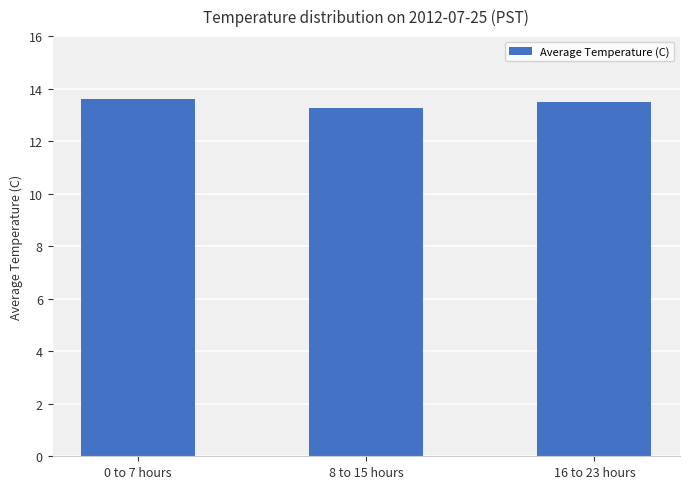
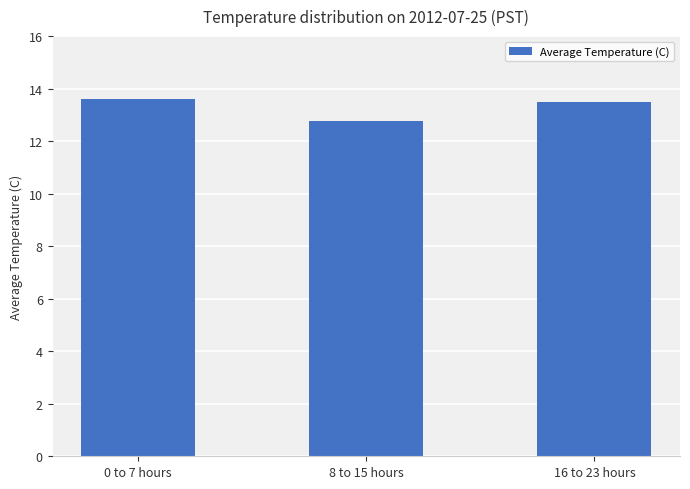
  {
    "0 to 7 hours": 13.6,
-   "8 to 15 hours": 13.3,
+   "8 to 15 hours": 12.8,
    "16 to 23 hours": 13.5
  }
